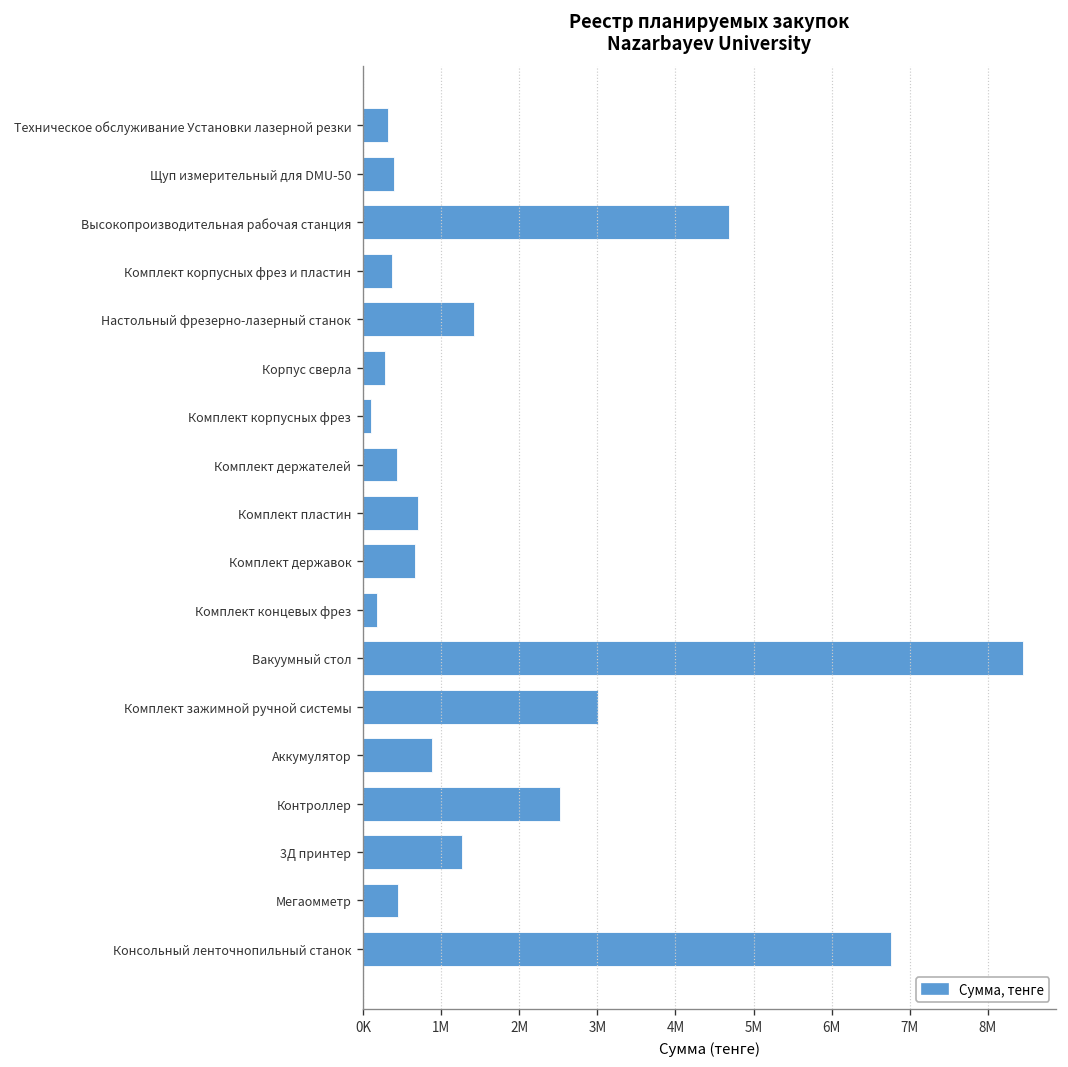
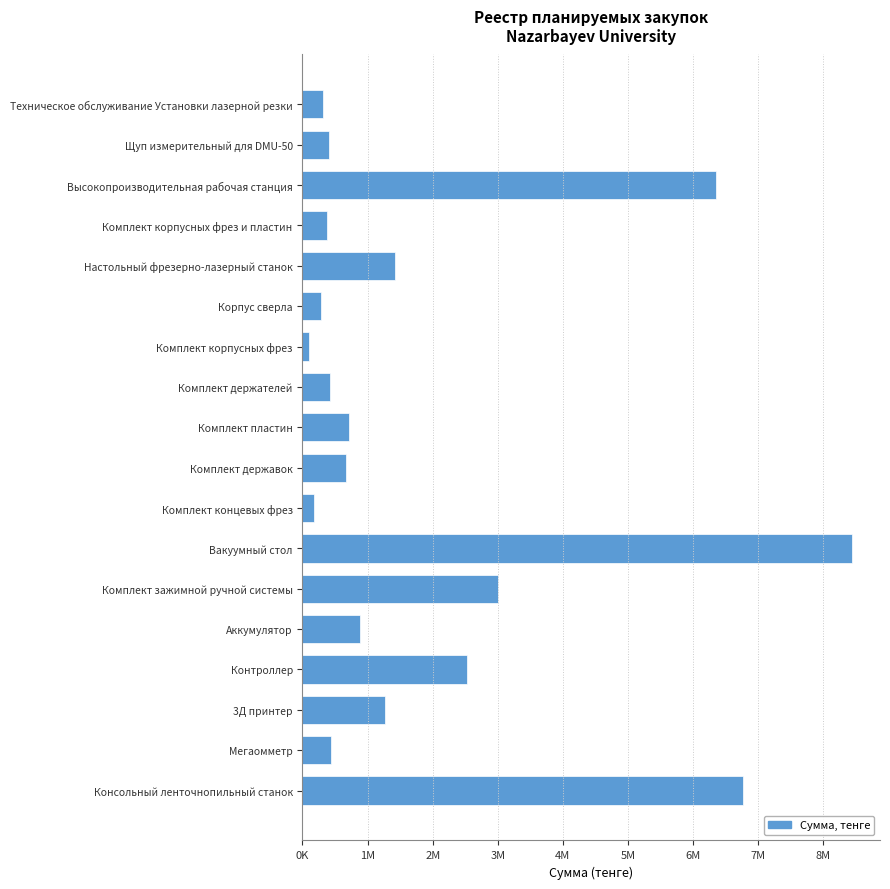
  {
    "Техническое обслуживание Установки лазерной резки": 300000,
    "Щуп измерительный для DMU-50": 400000,
-   "Высокопроизводительная рабочая станция": 4700000,
+   "Высокопроизводительная рабочая станция": 6400000,
    "Комплект корпусных фрез и пластин": 400000,
    "Настольный фрезерно-лазерный станок": 1400000,
    "Корпус сверла": 300000,
    "Комплект корпусных фрез": 100000,
    "Комплект держателей": 400000,
    "Комплект пластин": 700000,
    "Комплект державок": 700000,
    "Комплект концевых фрез": 200000,
    "Вакуумный стол": 8400000,
    "Комплект зажимной ручной системы": 3000000,
    "Аккумулятор": 900000,
    "Контроллер": 2500000,
    "3Д принтер": 1300000,
    "Мегаомметр": 400000,
    "Консольный ленточнопильный станок": 6800000
  }
